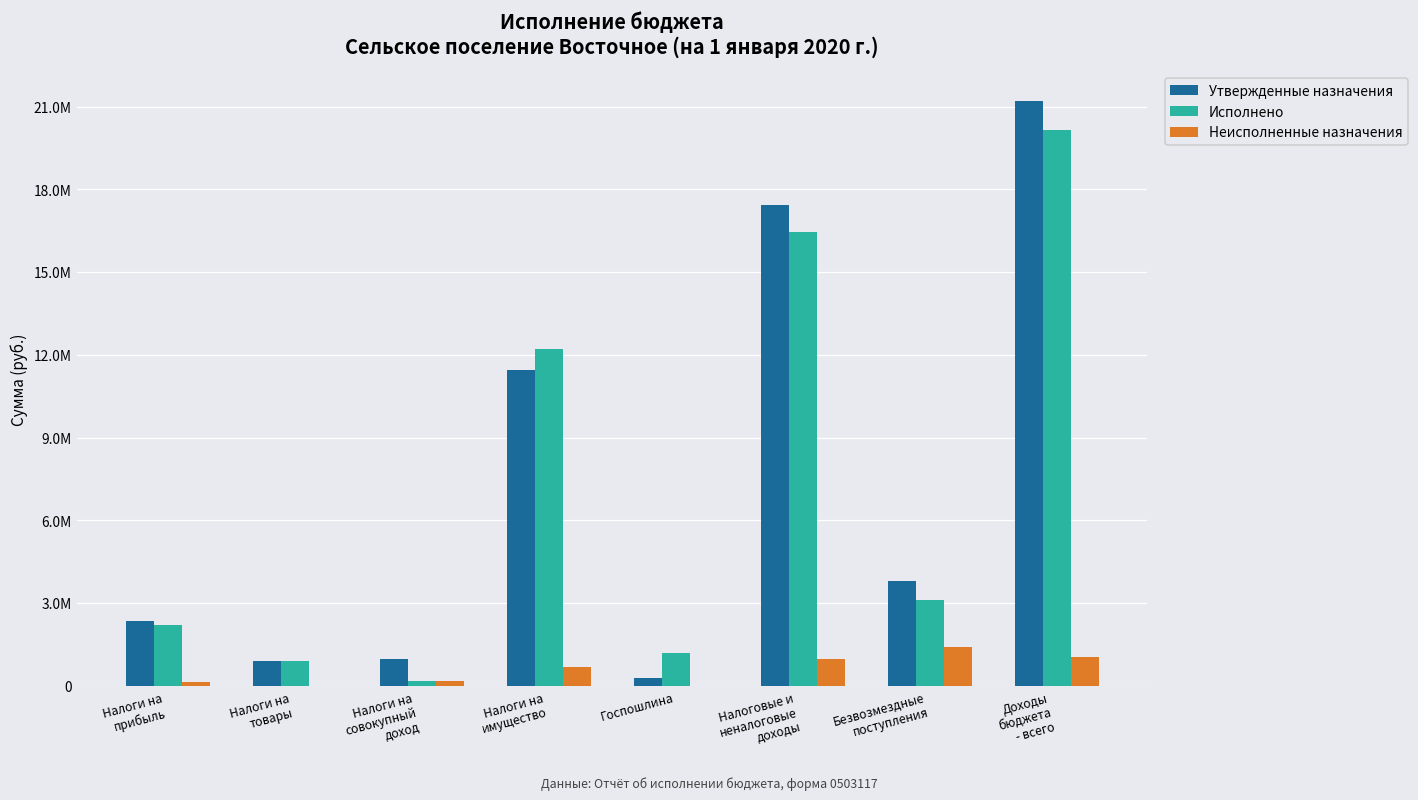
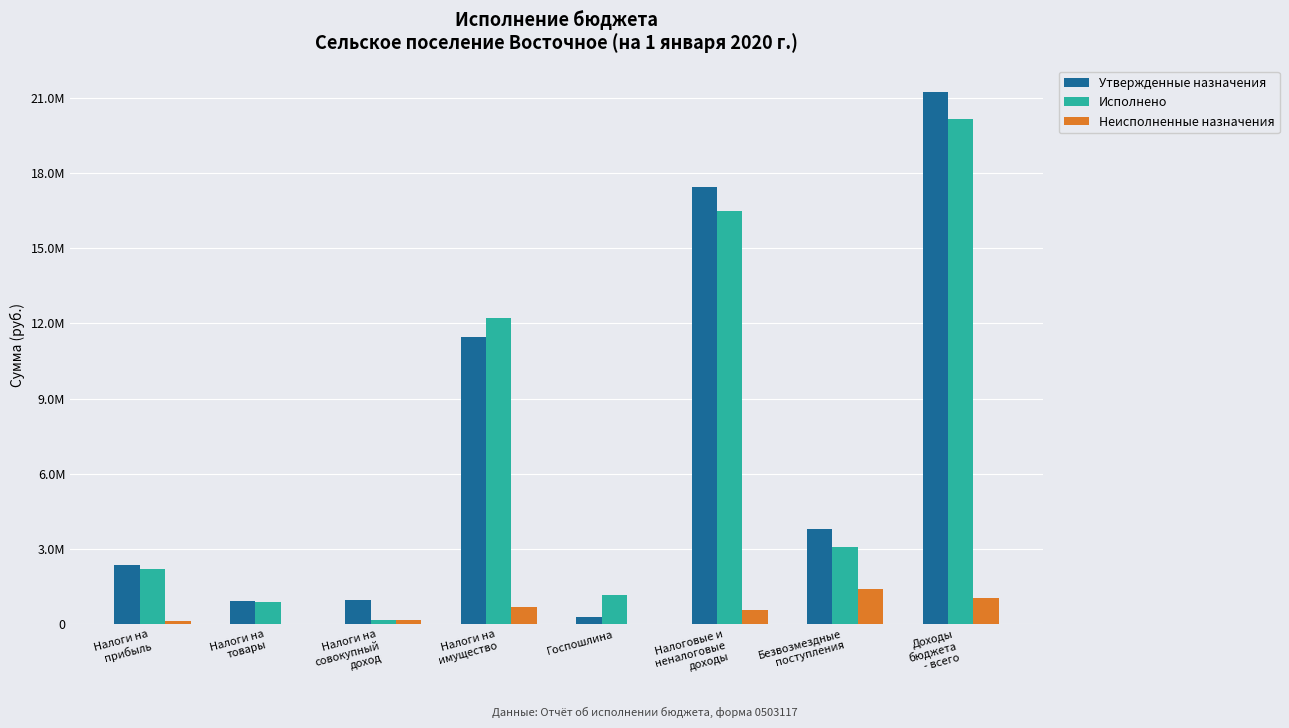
  {
    "Утвержденные назначения": {
      "Налоги на прибыль": "2.3М",
      "Налоги на товары": "0.9М",
      "Налоги на совокупный доход": "1.0М",
      "Налоги на имущество": "11.5М",
      "Госпошлина": "0.3М",
      "Налоговые и неналоговые доходы": "17.4М",
      "Безвозмездные поступления": "3.8М",
      "Доходы бюджета - всего": "21.2М"
    },
    "Исполнено": {
      "Налоги на прибыль": "2.2М",
      "Налоги на товары": "0.9М",
      "Налоги на совокупный доход": "0.2М",
      "Налоги на имущество": "12.2М",
      "Госпошлина": "1.2М",
      "Налоговые и неналоговые доходы": "16.5М",
      "Безвозмездные поступления": "3.1М",
      "Доходы бюджета - всего": "20.2М"
    },
    "Неисполненные назначения": {
      "Налоги на прибыль": "0.1М",
      "Налоги на совокупный доход": "0.2М",
      "Налоги на имущество": "0.7М",
      "Госпошлина": "0.0М",
-     "Налоговые и неналоговые доходы": "1.0М",
+     "Налоговые и неналоговые доходы": "0.6М",
      "Безвозмездные поступления": "1.4М",
      "Доходы бюджета - всего": "1.0М"
    }
  }
